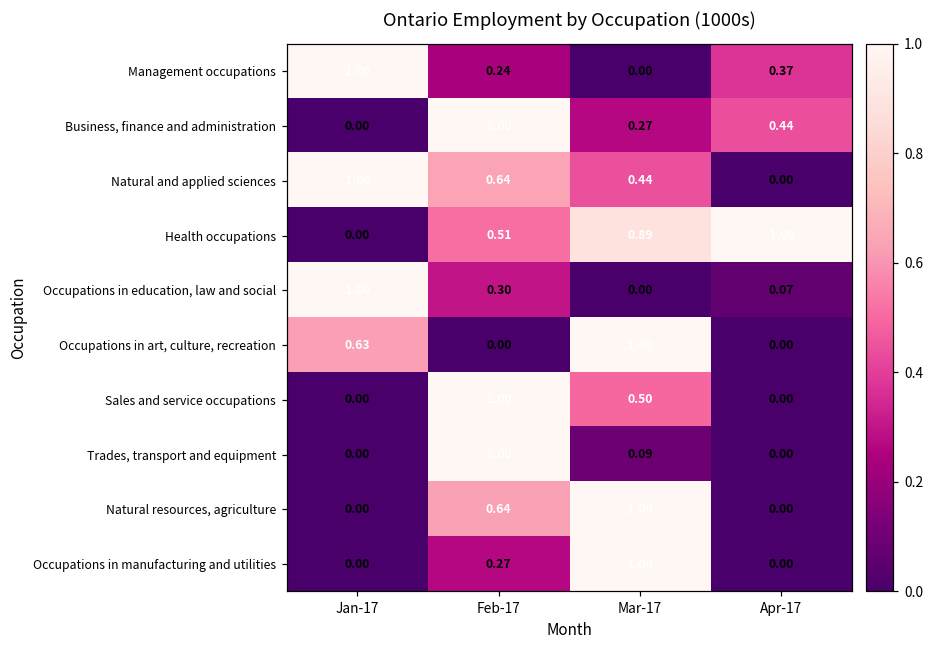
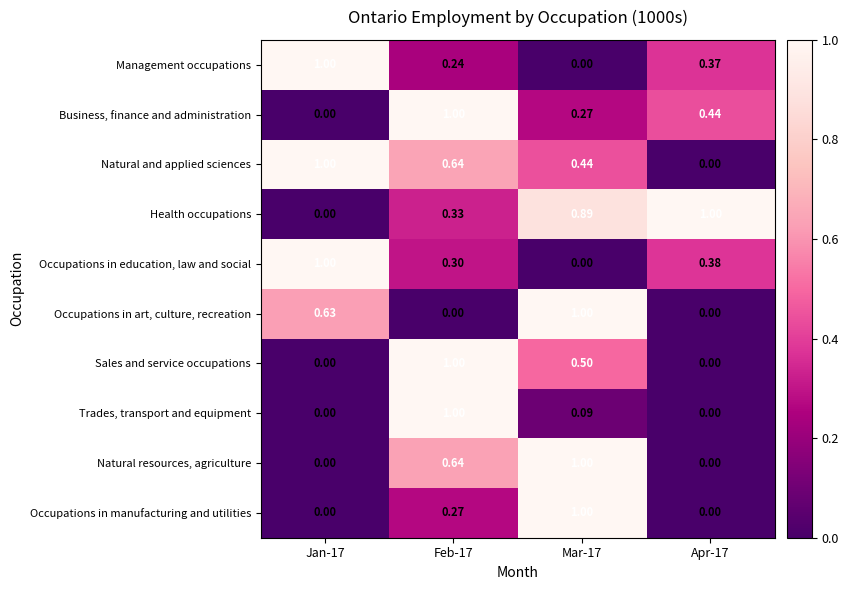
  {
    "Management occupations": {
      "Feb-17": 0.24,
      "Mar-17": 0.00,
      "Apr-17": 0.37
    },
    "Business, finance and administration": {
      "Jan-17": 0.00,
      "Mar-17": 0.27,
      "Apr-17": 0.44
    },
    "Natural and applied sciences": {
      "Feb-17": 0.64,
      "Mar-17": 0.44,
      "Apr-17": 0.00
    },
    "Health occupations": {
      "Jan-17": 0.00,
-     "Feb-17": 0.51
+     "Feb-17": 0.33
    },
    "Occupations in education, law and social": {
      "Feb-17": 0.30,
      "Mar-17": 0.00,
-     "Apr-17": 0.07
+     "Apr-17": 0.38
    },
    "Occupations in art, culture, recreation": {
      "Jan-17": 0.63,
      "Feb-17": 0.00,
      "Apr-17": 0.00
    },
    "Sales and service occupations": {
      "Jan-17": 0.00,
      "Mar-17": 0.50,
      "Apr-17": 0.00
    },
    "Trades, transport and equipment": {
      "Jan-17": 0.00,
      "Mar-17": 0.09,
      "Apr-17": 0.00
    },
    "Natural resources, agriculture": {
      "Jan-17": 0.00,
      "Feb-17": 0.64,
      "Apr-17": 0.00
    },
    "Occupations in manufacturing and utilities": {
      "Jan-17": 0.00,
      "Feb-17": 0.27,
      "Apr-17": 0.00
    }
  }
